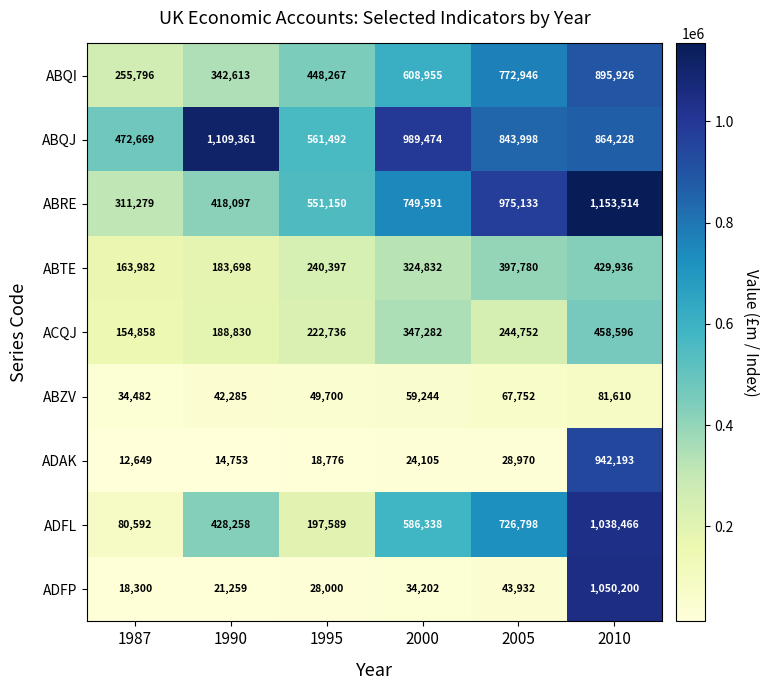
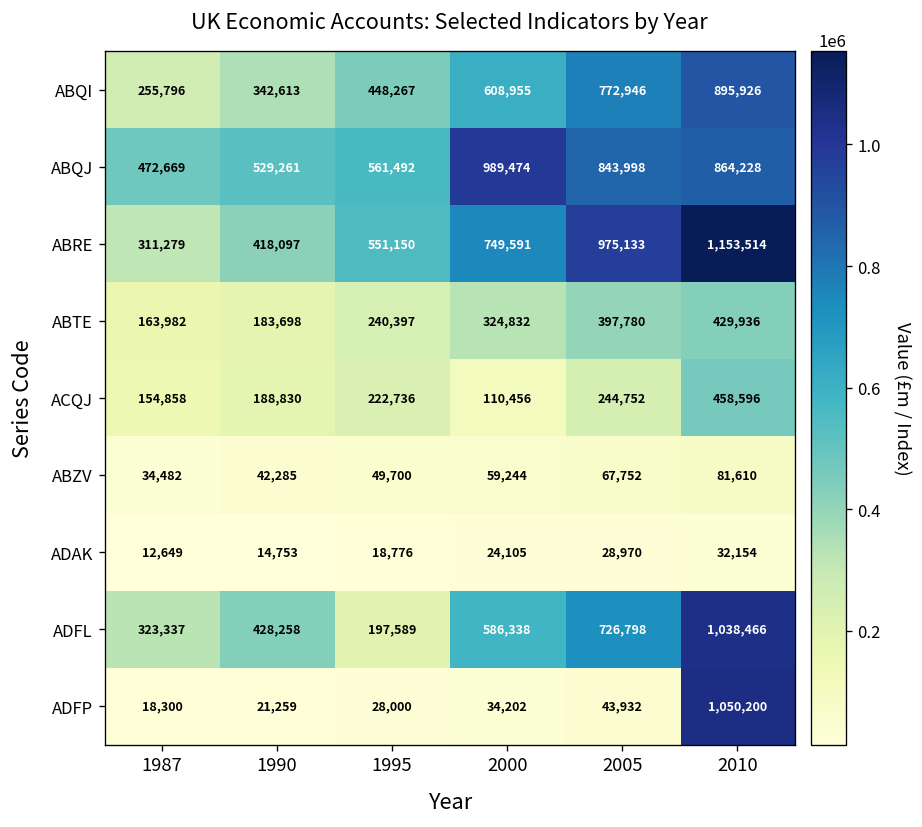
  {
    "ABQI": {
      "1987": "255,796",
      "1990": "342,613",
      "1995": "448,267",
      "2000": "608,955",
      "2005": "772,946",
      "2010": "895,926"
    },
    "ABQJ": {
      "1987": "472,669",
-     "1990": "1,109,361",
+     "1990": "529,261",
      "1995": "561,492",
      "2000": "989,474",
      "2005": "843,998",
      "2010": "864,228"
    },
    "ABRE": {
      "1987": "311,279",
      "1990": "418,097",
      "1995": "551,150",
      "2000": "749,591",
      "2005": "975,133",
      "2010": "1,153,514"
    },
    "ABTE": {
      "1987": "163,982",
      "1990": "183,698",
      "1995": "240,397",
      "2000": "324,832",
      "2005": "397,780",
      "2010": "429,936"
    },
    "ACQJ": {
      "1987": "154,858",
      "1990": "188,830",
      "1995": "222,736",
-     "2000": "347,282",
+     "2000": "110,456",
      "2005": "244,752",
      "2010": "458,596"
    },
    "ABZV": {
      "1987": "34,482",
      "1990": "42,285",
      "1995": "49,700",
      "2000": "59,244",
      "2005": "67,752",
      "2010": "81,610"
    },
    "ADAK": {
      "1987": "12,649",
      "1990": "14,753",
      "1995": "18,776",
      "2000": "24,105",
      "2005": "28,970",
-     "2010": "942,193"
+     "2010": "32,154"
    },
    "ADFL": {
-     "1987": "80,592",
+     "1987": "323,337",
      "1990": "428,258",
      "1995": "197,589",
      "2000": "586,338",
      "2005": "726,798",
      "2010": "1,038,466"
    },
    "ADFP": {
      "1987": "18,300",
      "1990": "21,259",
      "1995": "28,000",
      "2000": "34,202",
      "2005": "43,932",
      "2010": "1,050,200"
    }
  }
